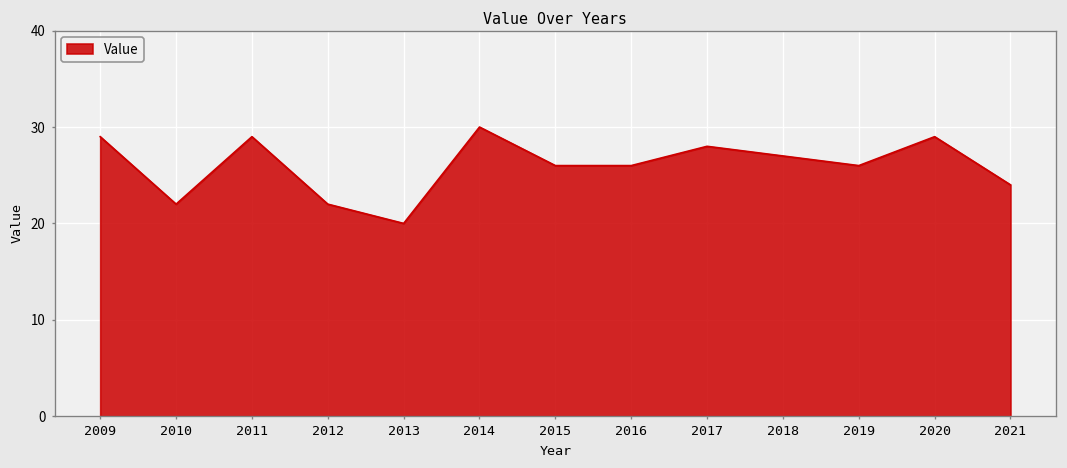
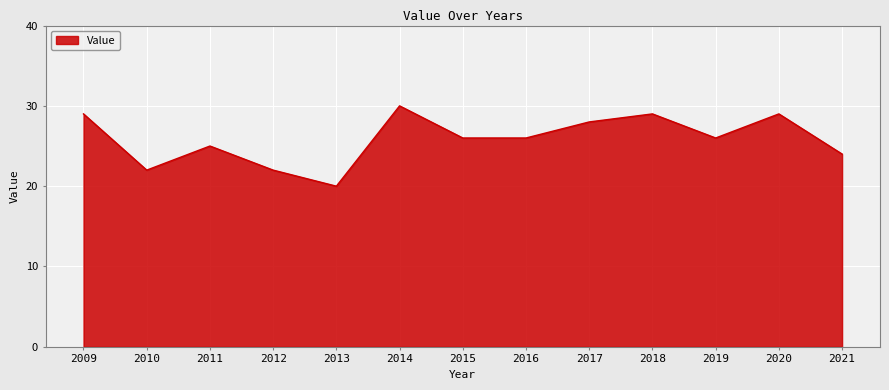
  {
    "2009": 29,
    "2010": 22,
-   "2011": 29,
+   "2011": 25,
    "2012": 22,
    "2013": 20,
    "2014": 30,
    "2015": 26,
    "2016": 26,
    "2017": 28,
-   "2018": 27,
+   "2018": 29,
    "2019": 26,
    "2020": 29,
    "2021": 24
  }
